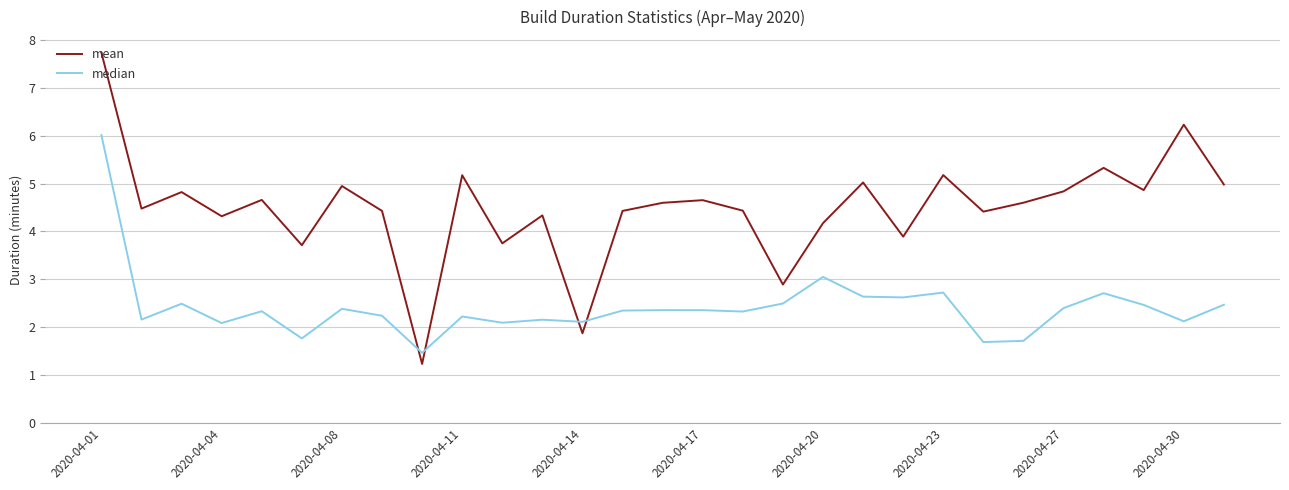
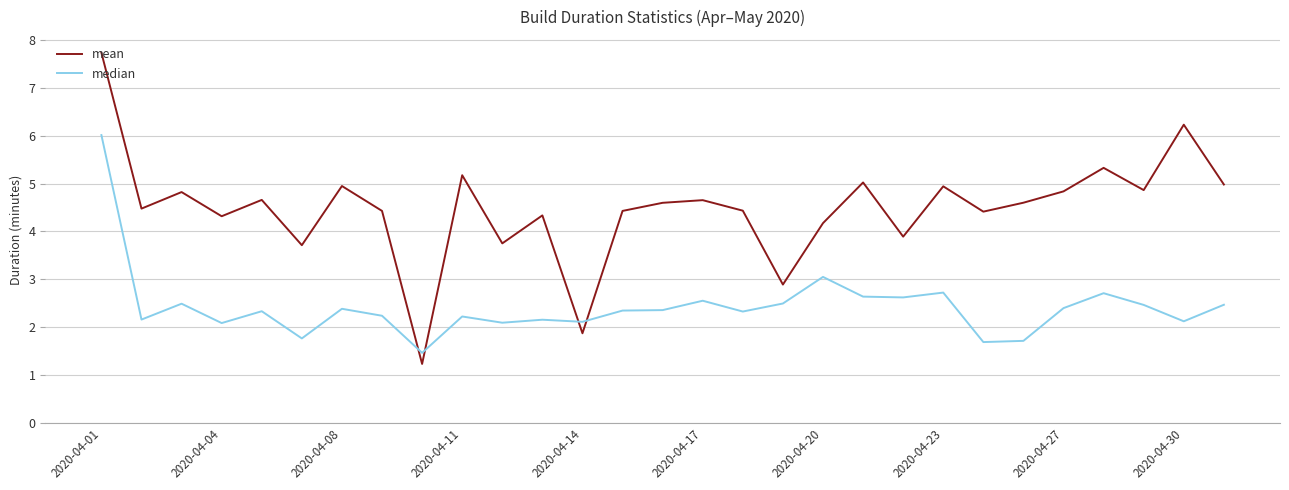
  {
    "mean": {
      "2020-04-01": 7.7,
      "2020-04-04": 4.3,
      "2020-04-08": 4.9,
      "2020-04-11": 5.2,
      "2020-04-14": 1.9,
      "2020-04-17": 4.7,
      "2020-04-20": 4.2,
-     "2020-04-23": 5.2,
+     "2020-04-23": 4.9,
      "2020-04-27": 4.8,
      "2020-04-30": 6.2
    },
    "median": {
      "2020-04-01": 6.0,
      "2020-04-04": 2.1,
      "2020-04-08": 2.4,
      "2020-04-11": 2.2,
      "2020-04-14": 2.1,
-     "2020-04-17": 2.4,
+     "2020-04-17": 2.5,
      "2020-04-20": 3.0,
      "2020-04-23": 2.7,
      "2020-04-27": 2.4,
      "2020-04-30": 2.1
    }
  }
